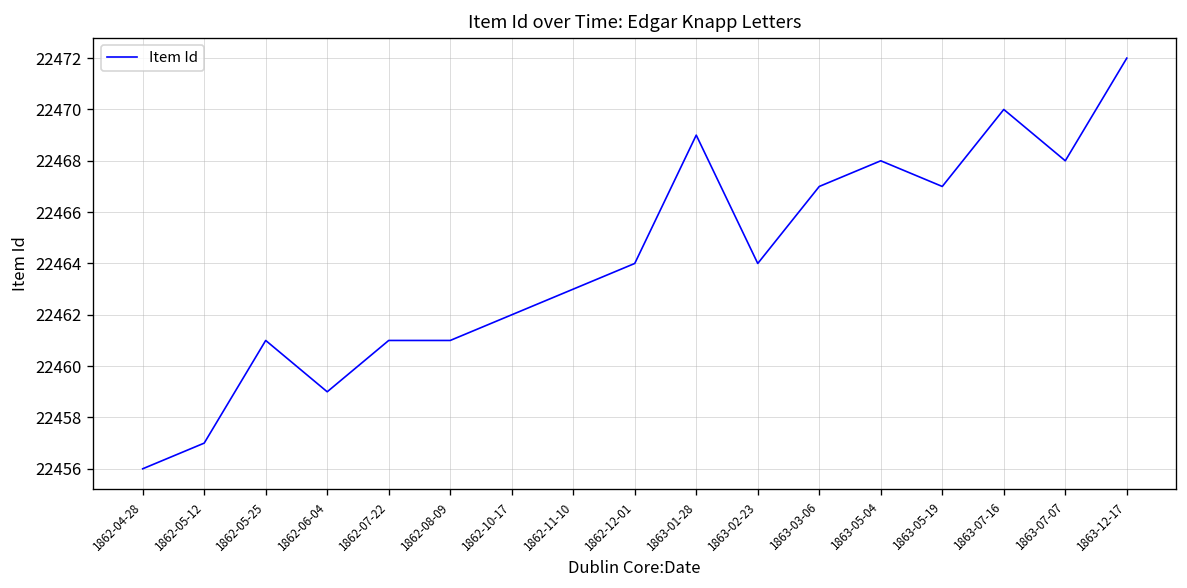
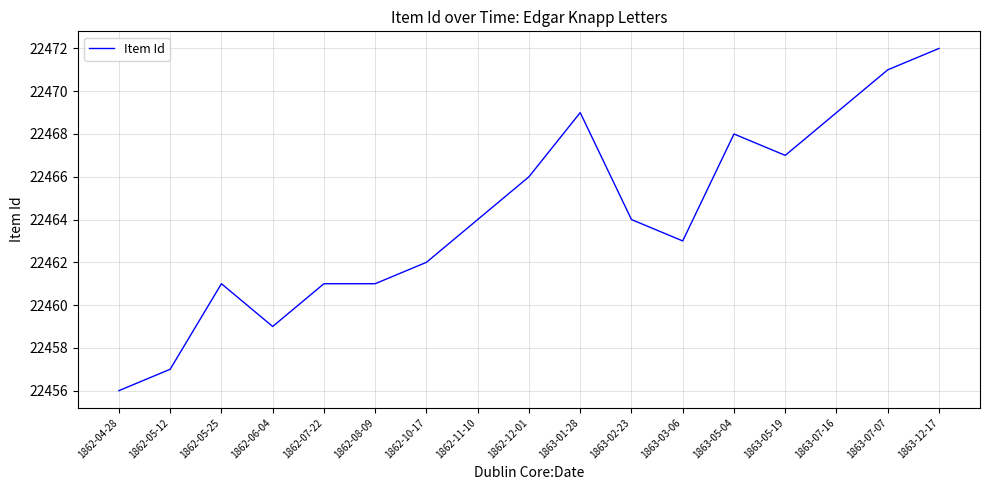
  {
    "1862-04-28": 22456,
    "1862-05-12": 22457,
    "1862-05-25": 22461,
    "1862-06-04": 22459,
    "1862-07-22": 22461,
    "1862-08-09": 22461,
    "1862-10-17": 22462,
-   "1862-11-10": 22463,
-   "1862-12-01": 22464,
+   "1862-11-10": 22464,
+   "1862-12-01": 22466,
    "1863-01-28": 22469,
    "1863-02-23": 22464,
-   "1863-03-06": 22467,
+   "1863-03-06": 22463,
    "1863-05-04": 22468,
    "1863-05-19": 22467,
-   "1863-07-16": 22470,
-   "1863-07-07": 22468,
+   "1863-07-16": 22469,
+   "1863-07-07": 22471,
    "1863-12-17": 22472
  }
